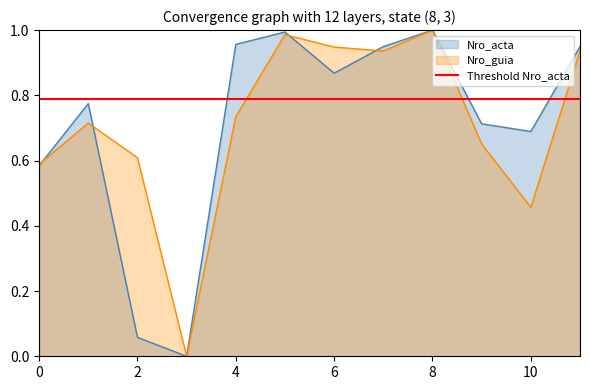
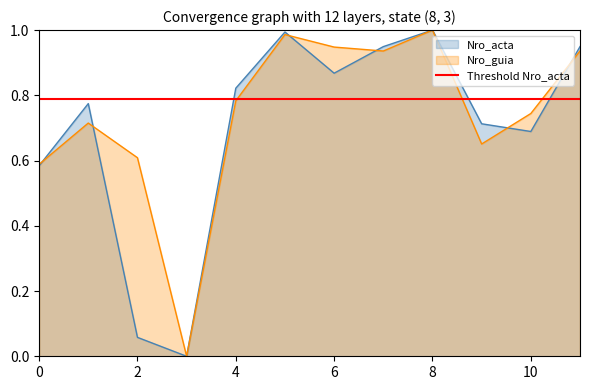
  {
    "Nro_acta": {
      "2": 0.06,
-     "4": 0.96,
+     "4": 0.82,
      "6": 0.87,
      "10": 0.69
    },
    "Nro_guia": {
      "2": 0.61,
-     "4": 0.73,
+     "4": 0.78,
      "6": 0.95,
-     "10": 0.46
+     "10": 0.74
    }
  }
